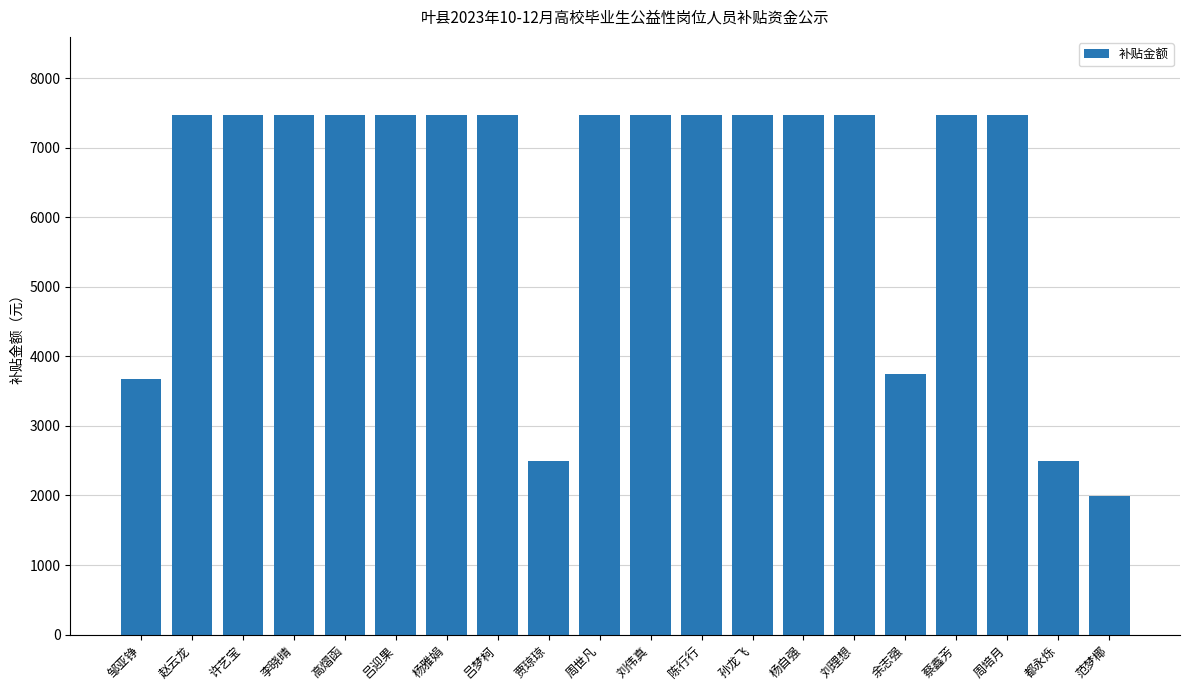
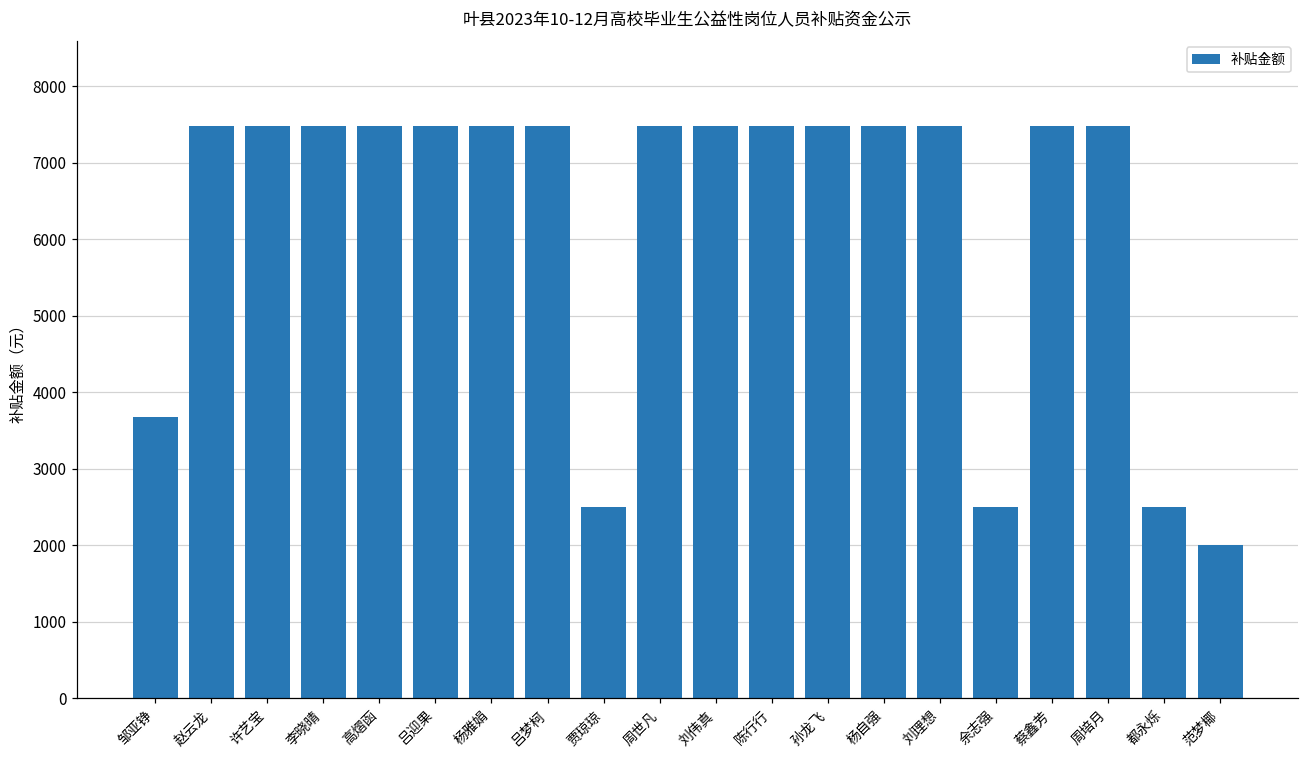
  {
    "邹亚铮": 3700,
    "赵云龙": 7500,
    "许艺宝": 7500,
    "李晓晴": 7500,
    "高熠函": 7500,
    "吕迎果": 7500,
    "杨雅娟": 7500,
    "吕梦柯": 7500,
    "贾琼琼": 2500,
    "周世凡": 7500,
    "刘伟真": 7500,
    "陈行行": 7500,
    "孙龙飞": 7500,
    "杨自强": 7500,
    "刘理想": 7500,
-   "余志强": 3700,
+   "余志强": 2500,
    "蔡鑫芳": 7500,
    "周培月": 7500,
    "都永烁": 2500,
    "范梦椰": 2000
  }
